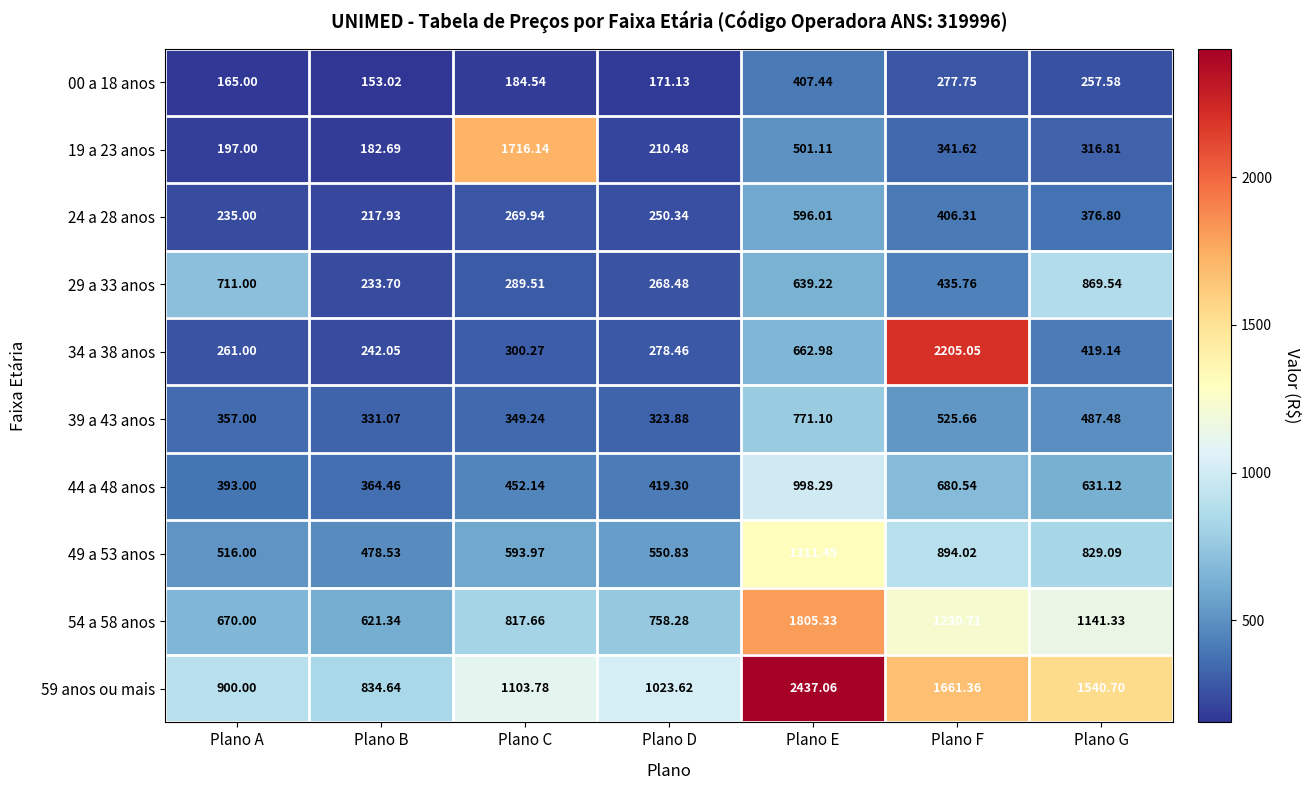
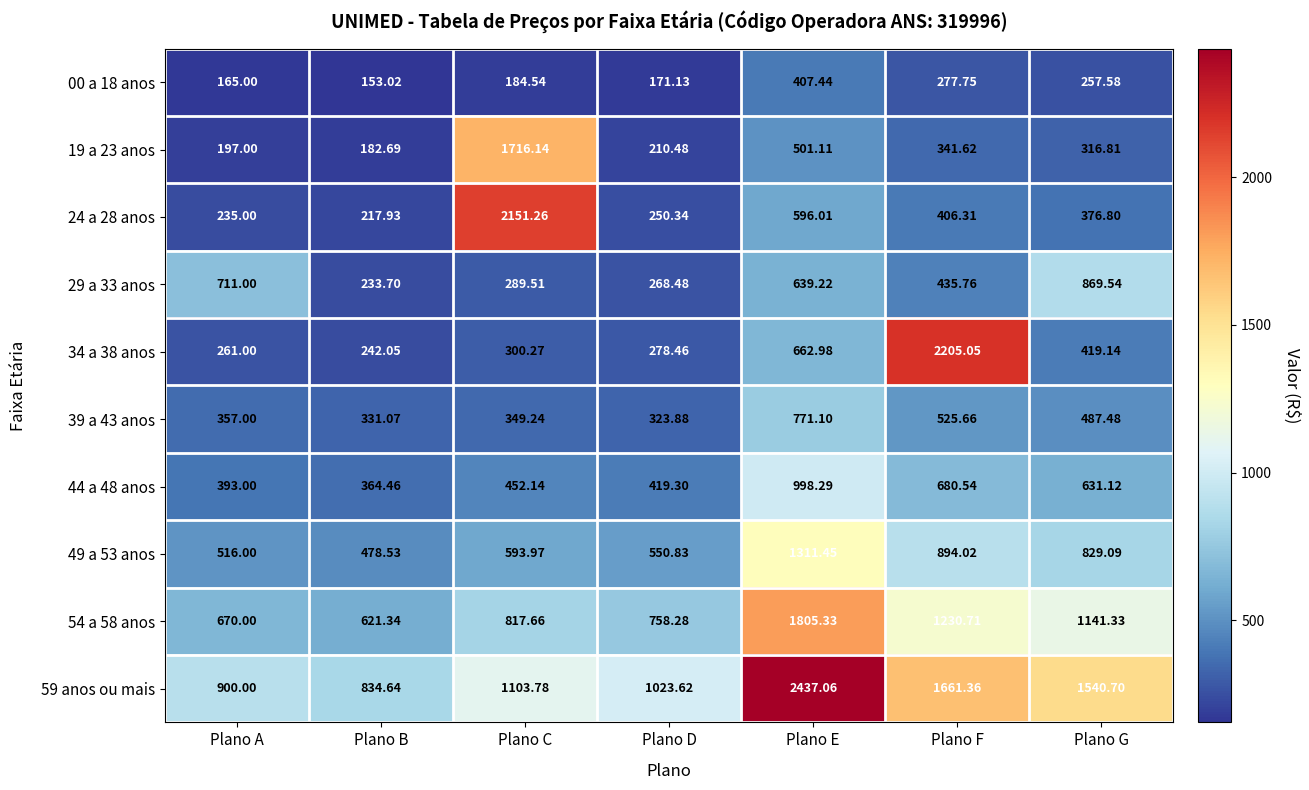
  {
    "00 a 18 anos": {
      "Plano A": 165.00,
      "Plano B": 153.02,
      "Plano C": 184.54,
      "Plano D": 171.13,
      "Plano E": 407.44,
      "Plano F": 277.75,
      "Plano G": 257.58
    },
    "19 a 23 anos": {
      "Plano A": 197.00,
      "Plano B": 182.69,
      "Plano C": 1716.14,
      "Plano D": 210.48,
      "Plano E": 501.11,
      "Plano F": 341.62,
      "Plano G": 316.81
    },
    "24 a 28 anos": {
      "Plano A": 235.00,
      "Plano B": 217.93,
-     "Plano C": 269.94,
+     "Plano C": 2151.26,
      "Plano D": 250.34,
      "Plano E": 596.01,
      "Plano F": 406.31,
      "Plano G": 376.80
    },
    "29 a 33 anos": {
      "Plano A": 711.00,
      "Plano B": 233.70,
      "Plano C": 289.51,
      "Plano D": 268.48,
      "Plano E": 639.22,
      "Plano F": 435.76,
      "Plano G": 869.54
    },
    "34 a 38 anos": {
      "Plano A": 261.00,
      "Plano B": 242.05,
      "Plano C": 300.27,
      "Plano D": 278.46,
      "Plano E": 662.98,
      "Plano F": 2205.05,
      "Plano G": 419.14
    },
    "39 a 43 anos": {
      "Plano A": 357.00,
      "Plano B": 331.07,
      "Plano C": 349.24,
      "Plano D": 323.88,
      "Plano E": 771.10,
      "Plano F": 525.66,
      "Plano G": 487.48
    },
    "44 a 48 anos": {
      "Plano A": 393.00,
      "Plano B": 364.46,
      "Plano C": 452.14,
      "Plano D": 419.30,
      "Plano E": 998.29,
      "Plano F": 680.54,
      "Plano G": 631.12
    },
    "49 a 53 anos": {
      "Plano A": 516.00,
      "Plano B": 478.53,
      "Plano C": 593.97,
      "Plano D": 550.83,
      "Plano E": 1311.45,
      "Plano F": 894.02,
      "Plano G": 829.09
    },
    "54 a 58 anos": {
      "Plano A": 670.00,
      "Plano B": 621.34,
      "Plano C": 817.66,
      "Plano D": 758.28,
      "Plano E": 1805.33,
      "Plano F": 1230.71,
      "Plano G": 1141.33
    },
    "59 anos ou mais": {
      "Plano A": 900.00,
      "Plano B": 834.64,
      "Plano C": 1103.78,
      "Plano D": 1023.62,
      "Plano E": 2437.06,
      "Plano F": 1661.36,
      "Plano G": 1540.70
    }
  }
